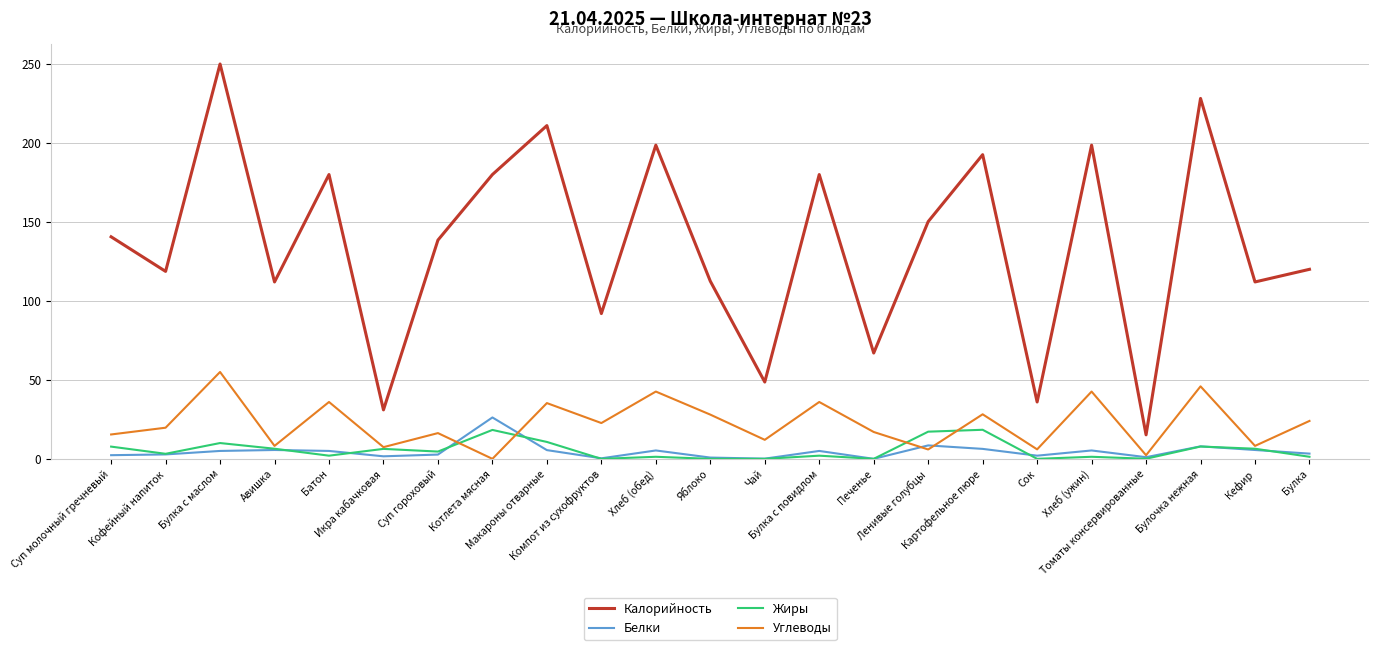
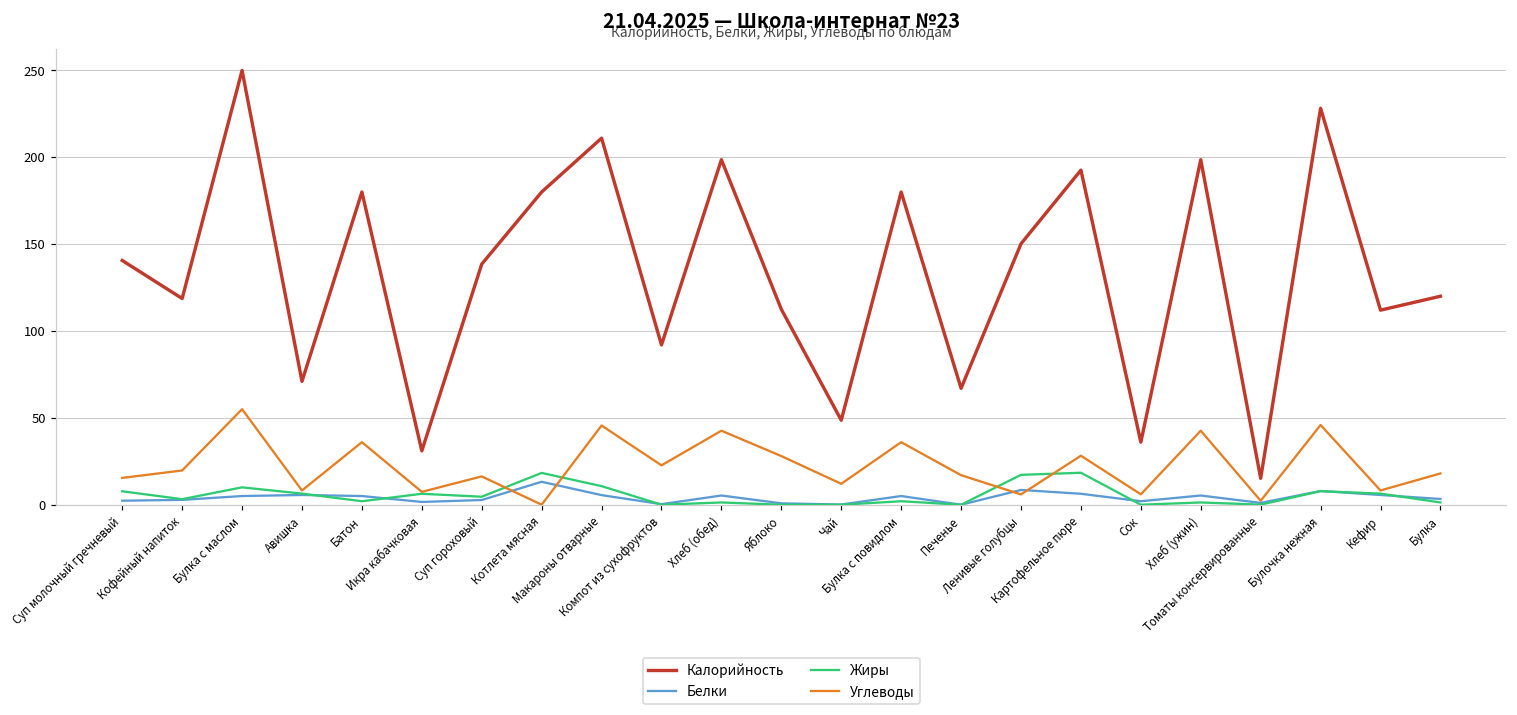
  {
    "Калорийность": {
      "Суп молочный гречневый": 141,
      "Кофейный напиток": 119,
      "Булка с маслом": 250,
-     "Авишка": 112,
+     "Авишка": 71,
      "Батон": 180,
      "Икра кабачковая": 31,
      "Суп гороховый": 139,
      "Котлета мясная": 180,
      "Макароны отварные": 211,
      "Компот из сухофруктов": 92,
      "Хлеб (обед)": 199,
      "Яблоко": 113,
      "Чай": 49,
      "Булка с повидлом": 180,
      "Печенье": 67,
      "Ленивые голубцы": 150,
      "Картофельное пюре": 193,
      "Сок": 36,
      "Хлеб (ужин)": 199,
      "Томаты консервированные": 15,
      "Булочка нежная": 228,
      "Кефир": 112,
      "Булка": 120
    },
    "Белки": {
      "Суп молочный гречневый": 2,
      "Булка с маслом": 5,
      "Батон": 5,
      "Икра кабачковая": 2,
      "Суп гороховый": 3,
-     "Котлета мясная": 26,
+     "Котлета мясная": 13,
      "Макароны отварные": 6,
      "Хлеб (обед)": 5,
      "Булка с повидлом": 5,
      "Ленивые голубцы": 9,
      "Картофельное пюре": 6,
      "Сок": 2,
      "Хлеб (ужин)": 5,
      "Булка": 3
    },
    "Жиры": {
      "Суп молочный гречневый": 8,
      "Булка с маслом": 10,
      "Батон": 2,
      "Суп гороховый": 5,
      "Котлета мясная": 18,
      "Макароны отварные": 11,
      "Хлеб (обед)": 1,
      "Булка с повидлом": 2,
      "Ленивые голубцы": 17,
      "Картофельное пюре": 18,
      "Сок": 0,
      "Хлеб (ужин)": 1,
      "Булка": 1
    },
    "Углеводы": {
      "Суп молочный гречневый": 15,
      "Кофейный напиток": 20,
      "Булка с маслом": 55,
      "Авишка": 8,
      "Батон": 36,
      "Суп гороховый": 16,
      "Котлета мясная": 0,
-     "Макароны отварные": 35,
+     "Макароны отварные": 46,
      "Компот из сухофруктов": 23,
      "Хлеб (обед)": 43,
      "Яблоко": 28,
      "Чай": 12,
      "Булка с повидлом": 36,
      "Печенье": 17,
      "Ленивые голубцы": 6,
      "Картофельное пюре": 28,
      "Сок": 6,
      "Хлеб (ужин)": 43,
      "Булочка нежная": 46,
      "Кефир": 8,
-     "Булка": 24
+     "Булка": 18
    }
  }
